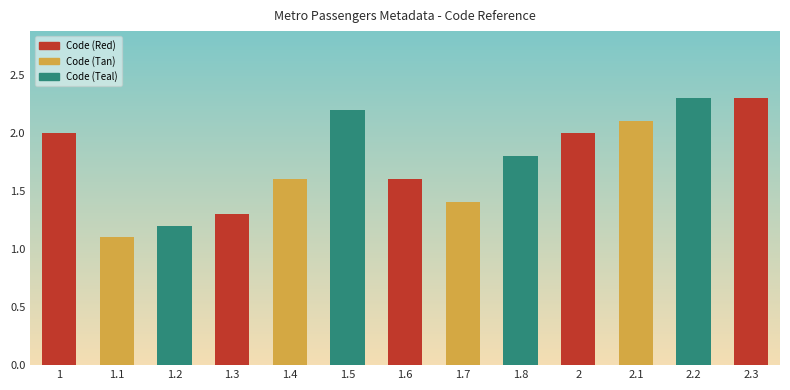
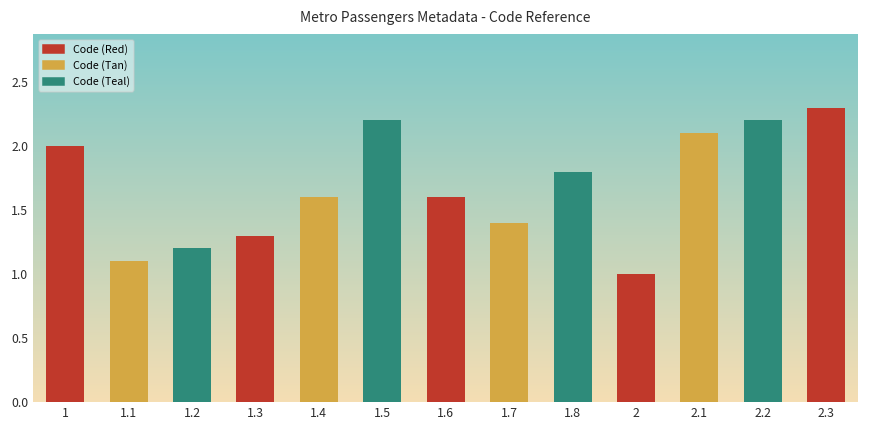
  {
    "1": 2.0,
    "1.1": 1.1,
    "1.2": 1.2,
    "1.3": 1.3,
    "1.4": 1.6,
    "1.5": 2.2,
    "1.6": 1.6,
    "1.7": 1.4,
    "1.8": 1.8,
-   "2": 2,
+   "2": 1,
    "2.1": 2.1,
-   "2.2": 2.3,
+   "2.2": 2.2,
    "2.3": 2.3
  }
